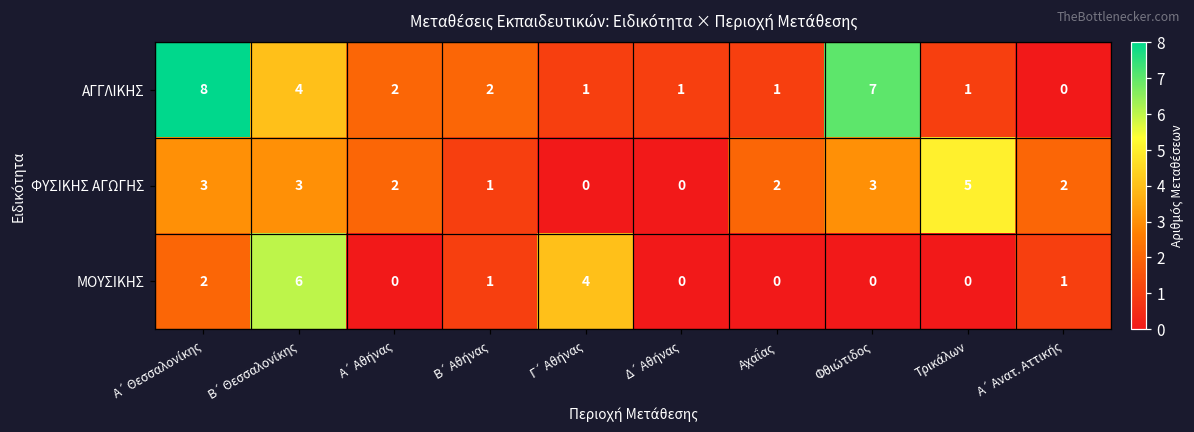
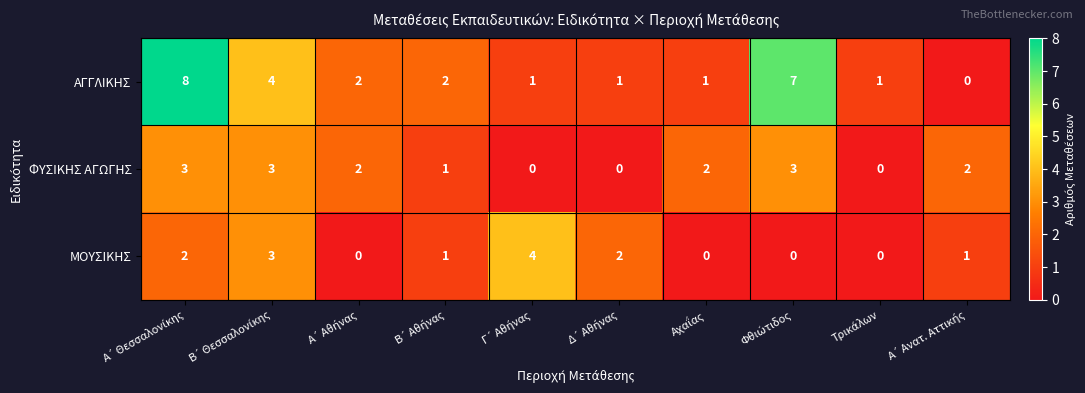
  {
    "ΑΓΓΛΙΚΗΣ": {
      "Α΄ Θεσσαλονίκης": 8,
      "Β΄ Θεσσαλονίκης": 4,
      "Α΄ Αθήνας": 2,
      "Β΄ Αθήνας": 2,
      "Γ΄ Αθήνας": 1,
      "Δ΄ Αθήνας": 1,
      "Αχαΐας": 1,
      "Φθιώτιδος": 7,
      "Τρικάλων": 1,
      "Α΄ Ανατ. Αττικής": 0
    },
    "ΦΥΣΙΚΗΣ ΑΓΩΓΗΣ": {
      "Α΄ Θεσσαλονίκης": 3,
      "Β΄ Θεσσαλονίκης": 3,
      "Α΄ Αθήνας": 2,
      "Β΄ Αθήνας": 1,
      "Γ΄ Αθήνας": 0,
      "Δ΄ Αθήνας": 0,
      "Αχαΐας": 2,
      "Φθιώτιδος": 3,
-     "Τρικάλων": 5,
+     "Τρικάλων": 0,
      "Α΄ Ανατ. Αττικής": 2
    },
    "ΜΟΥΣΙΚΗΣ": {
      "Α΄ Θεσσαλονίκης": 2,
-     "Β΄ Θεσσαλονίκης": 6,
+     "Β΄ Θεσσαλονίκης": 3,
      "Α΄ Αθήνας": 0,
      "Β΄ Αθήνας": 1,
      "Γ΄ Αθήνας": 4,
-     "Δ΄ Αθήνας": 0,
+     "Δ΄ Αθήνας": 2,
      "Αχαΐας": 0,
      "Φθιώτιδος": 0,
      "Τρικάλων": 0,
      "Α΄ Ανατ. Αττικής": 1
    }
  }
